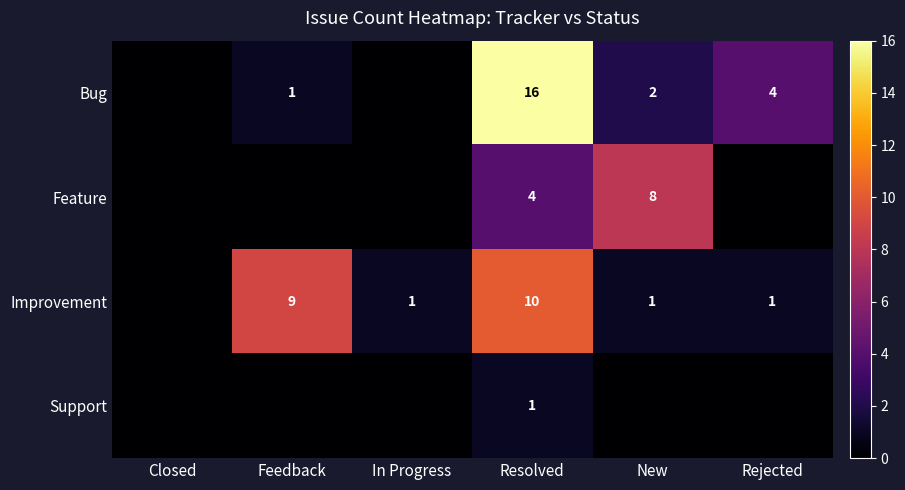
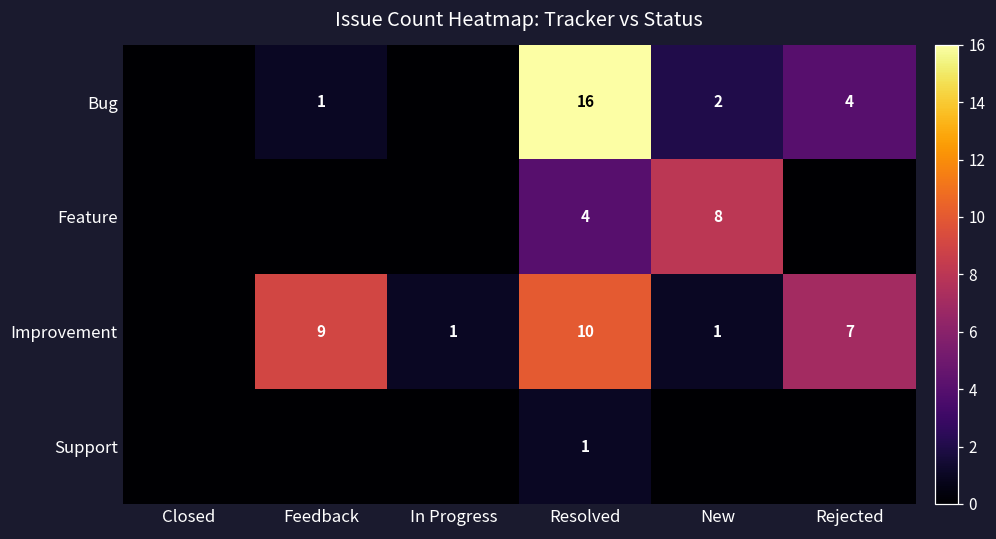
  {
    "Bug": {
      "Feedback": 1,
      "Resolved": 16,
      "New": 2,
      "Rejected": 4
    },
    "Feature": {
      "Resolved": 4,
      "New": 8
    },
    "Improvement": {
      "Feedback": 9,
      "In Progress": 1,
      "Resolved": 10,
      "New": 1,
-     "Rejected": 1
+     "Rejected": 7
    },
    "Support": {
      "Resolved": 1
    }
  }
